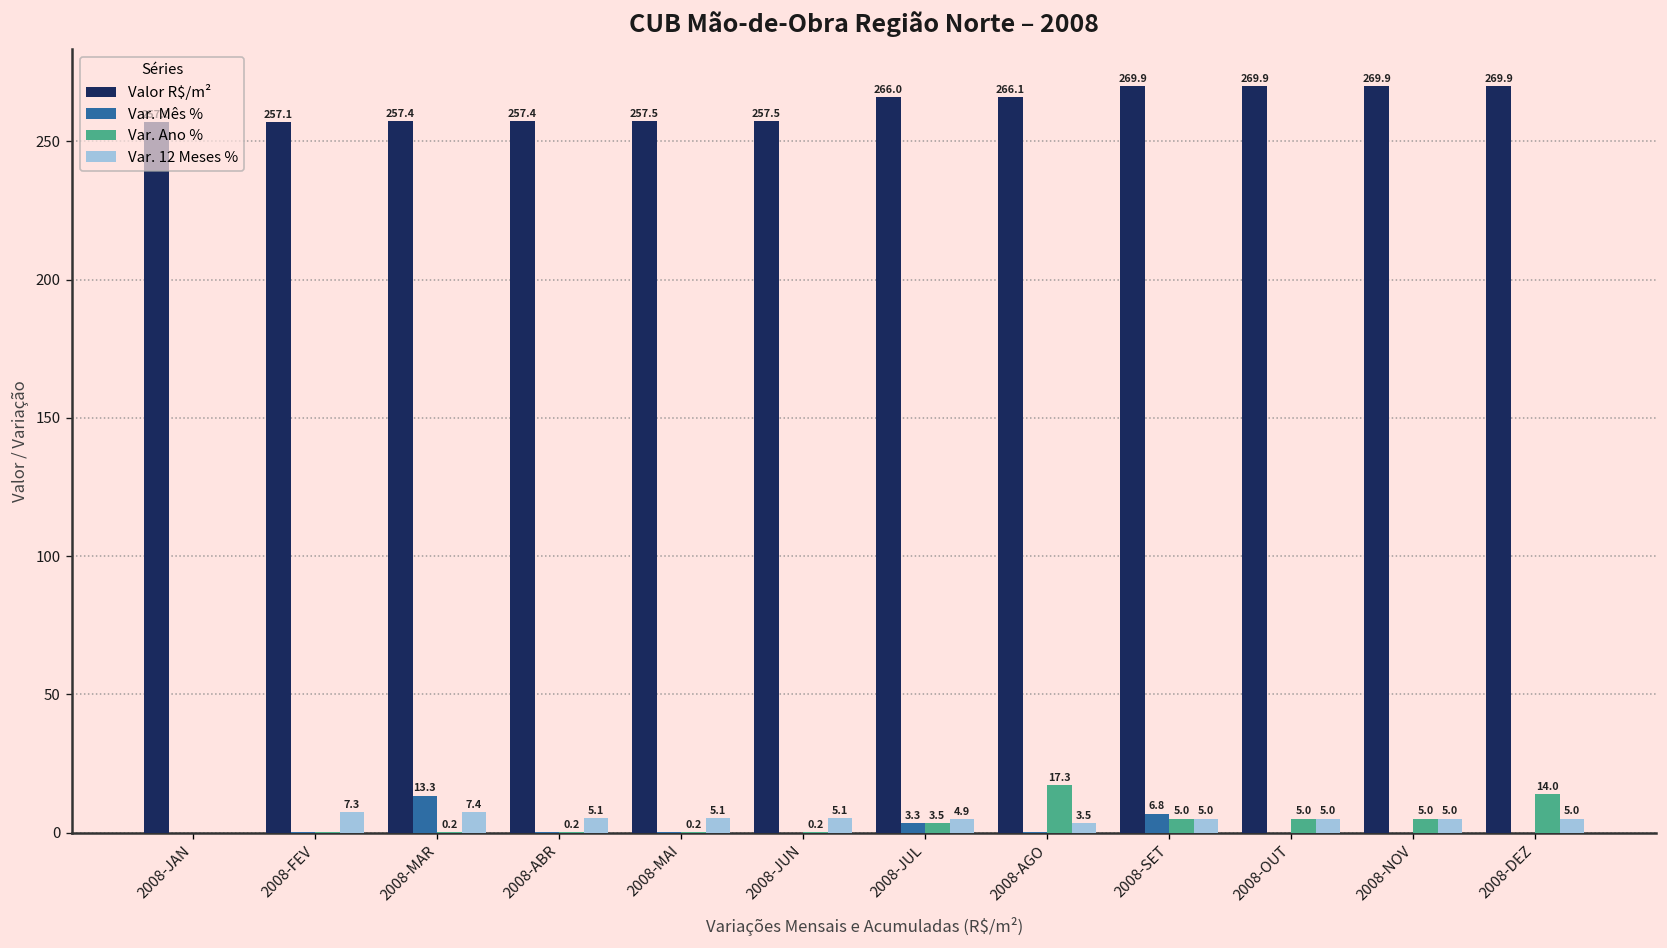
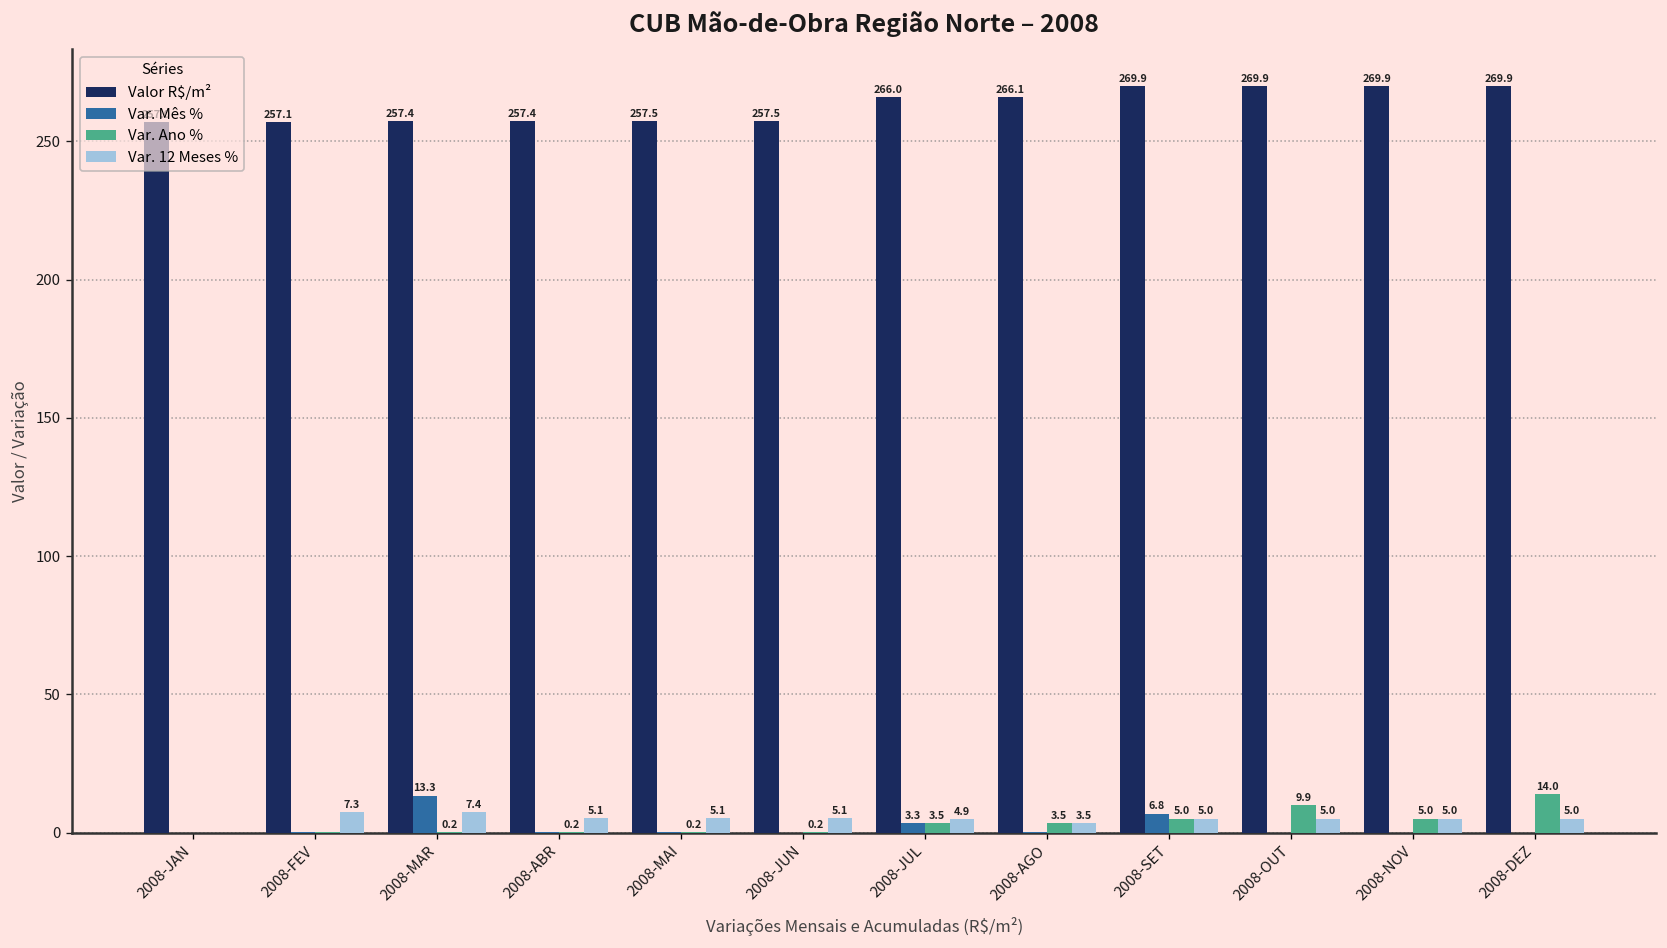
  {
    "Valor R$/m²": {
      "2008-FEV": 257.1,
      "2008-MAR": 257.4,
      "2008-ABR": 257.4,
      "2008-MAI": 257.5,
      "2008-JUN": 257.5,
      "2008-JUL": 266.0,
      "2008-AGO": 266.1,
      "2008-SET": 269.9,
      "2008-OUT": 269.9,
      "2008-NOV": 269.9,
      "2008-DEZ": 269.9
    },
    "Var. Mês %": {
      "2008-MAR": 13.3,
      "2008-JUL": 3.3,
      "2008-SET": 6.8
    },
    "Var. Ano %": {
      "2008-MAR": 0.2,
      "2008-ABR": 0.2,
      "2008-MAI": 0.2,
      "2008-JUN": 0.2,
      "2008-JUL": 3.5,
-     "2008-AGO": 17.3,
+     "2008-AGO": 3.5,
      "2008-SET": 5.0,
-     "2008-OUT": 5.0,
+     "2008-OUT": 9.9,
      "2008-NOV": 5.0,
      "2008-DEZ": 14.0
    },
    "Var. 12 Meses %": {
      "2008-FEV": 7.3,
      "2008-MAR": 7.4,
      "2008-ABR": 5.1,
      "2008-MAI": 5.1,
      "2008-JUN": 5.1,
      "2008-JUL": 4.9,
      "2008-AGO": 3.5,
      "2008-SET": 5.0,
      "2008-OUT": 5.0,
      "2008-NOV": 5.0,
      "2008-DEZ": 5.0
    }
  }
